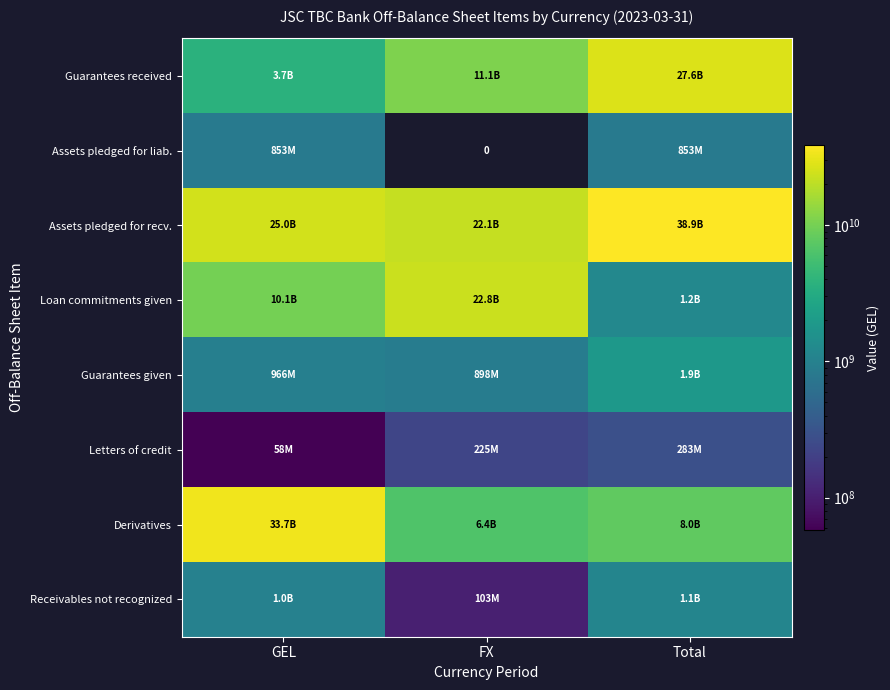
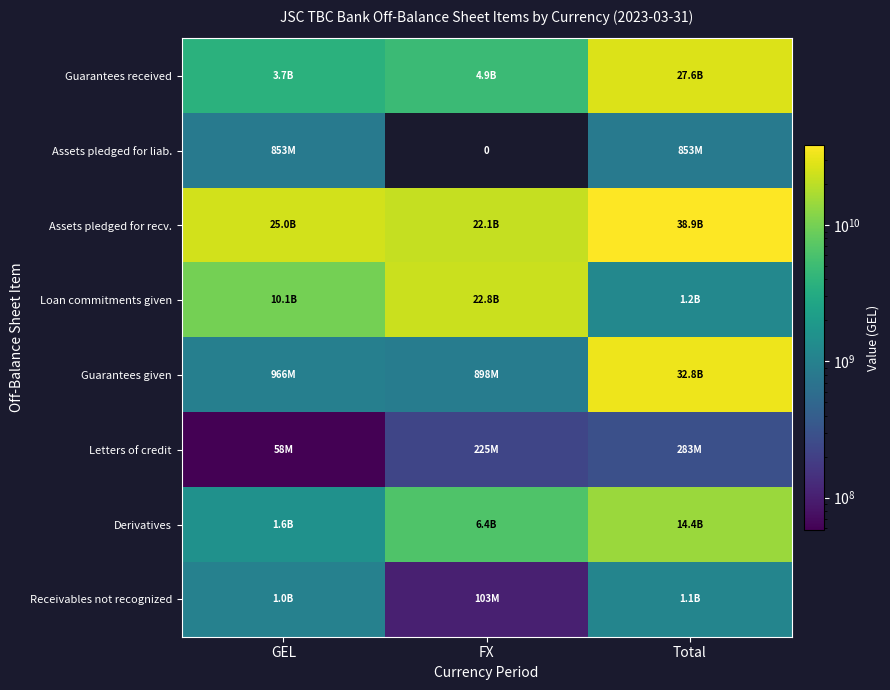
  {
    "Guarantees received": {
      "GEL": "3.7B",
-     "FX": "11.1B",
+     "FX": "4.9B",
      "Total": "27.6B"
    },
    "Assets pledged for liab.": {
      "GEL": "853M",
      "FX": "0",
      "Total": "853M"
    },
    "Assets pledged for recv.": {
      "GEL": "25.0B",
      "FX": "22.1B",
      "Total": "38.9B"
    },
    "Loan commitments given": {
      "GEL": "10.1B",
      "FX": "22.8B",
      "Total": "1.2B"
    },
    "Guarantees given": {
      "GEL": "966M",
      "FX": "898M",
-     "Total": "1.9B"
+     "Total": "32.8B"
    },
    "Letters of credit": {
      "GEL": "58M",
      "FX": "225M",
      "Total": "283M"
    },
    "Derivatives": {
-     "GEL": "33.7B",
+     "GEL": "1.6B",
      "FX": "6.4B",
-     "Total": "8.0B"
+     "Total": "14.4B"
    },
    "Receivables not recognized": {
      "GEL": "1.0B",
      "FX": "103M",
      "Total": "1.1B"
    }
  }
